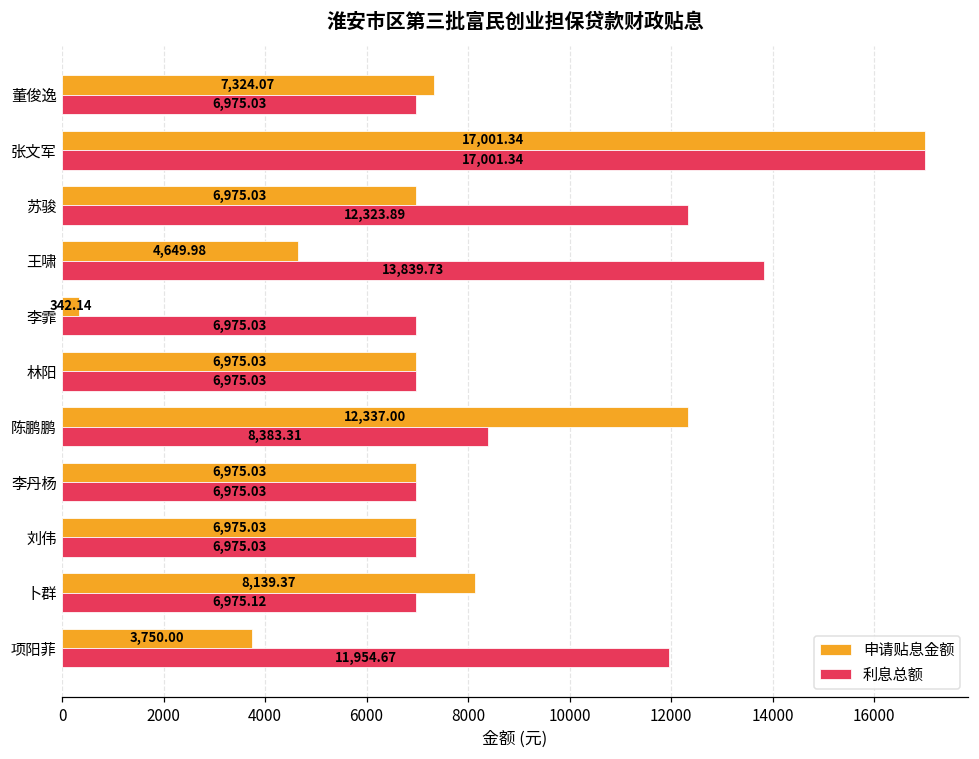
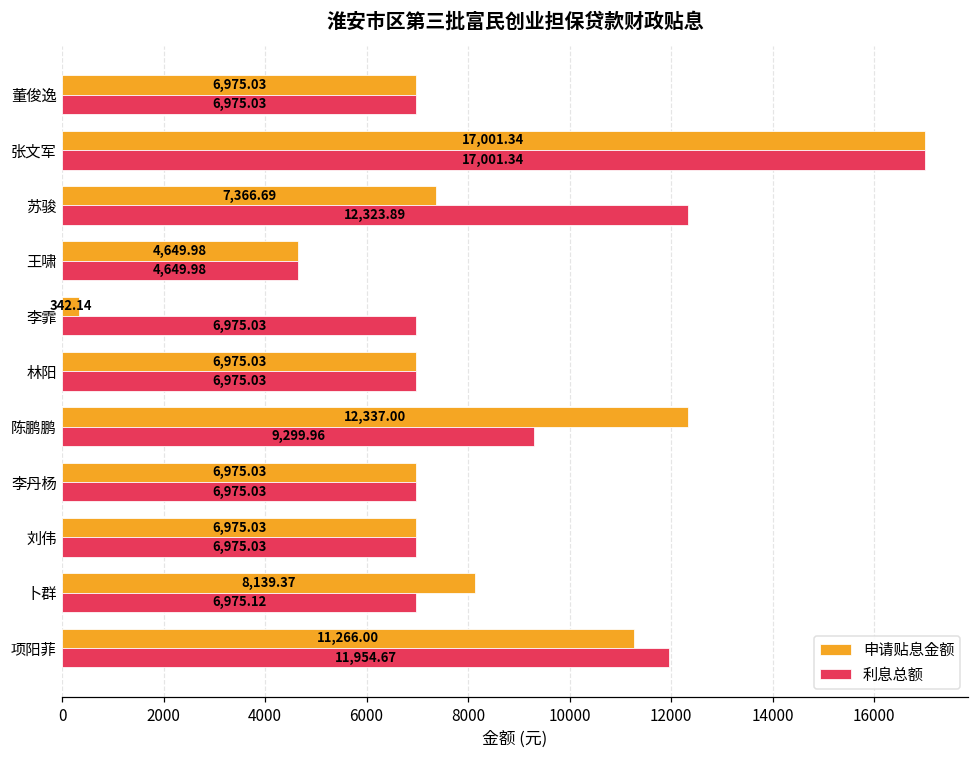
  {
    "申请贴息金额": {
-     "董俊逸": "7,324.07",
+     "董俊逸": "6,975.03",
      "张文军": "17,001.34",
-     "苏骏": "6,975.03",
+     "苏骏": "7,366.69",
      "王啸": "4,649.98",
      "李霏": "342.14",
      "林阳": "6,975.03",
      "陈鹏鹏": "12,337.00",
      "李丹杨": "6,975.03",
      "刘伟": "6,975.03",
      "卜群": "8,139.37",
-     "项阳菲": "3,750.00"
+     "项阳菲": "11,266.00"
    },
    "利息总额": {
      "董俊逸": "6,975.03",
      "张文军": "17,001.34",
      "苏骏": "12,323.89",
-     "王啸": "13,839.73",
+     "王啸": "4,649.98",
      "李霏": "6,975.03",
      "林阳": "6,975.03",
-     "陈鹏鹏": "8,383.31",
+     "陈鹏鹏": "9,299.96",
      "李丹杨": "6,975.03",
      "刘伟": "6,975.03",
      "卜群": "6,975.12",
      "项阳菲": "11,954.67"
    }
  }
